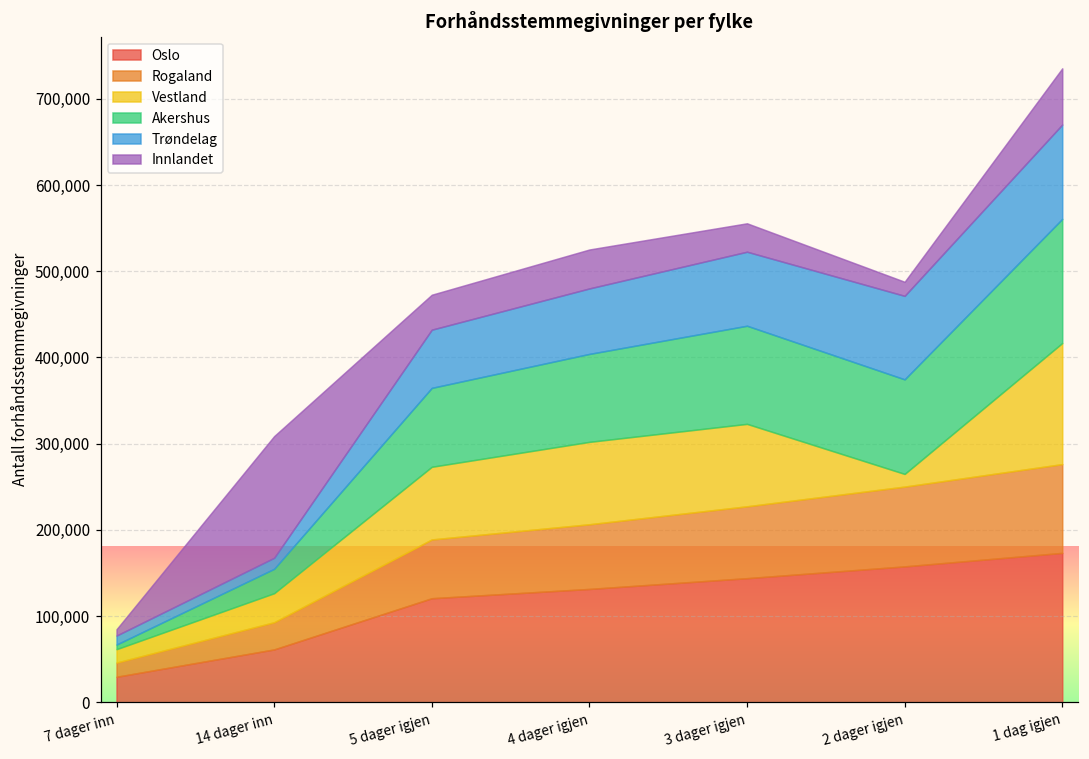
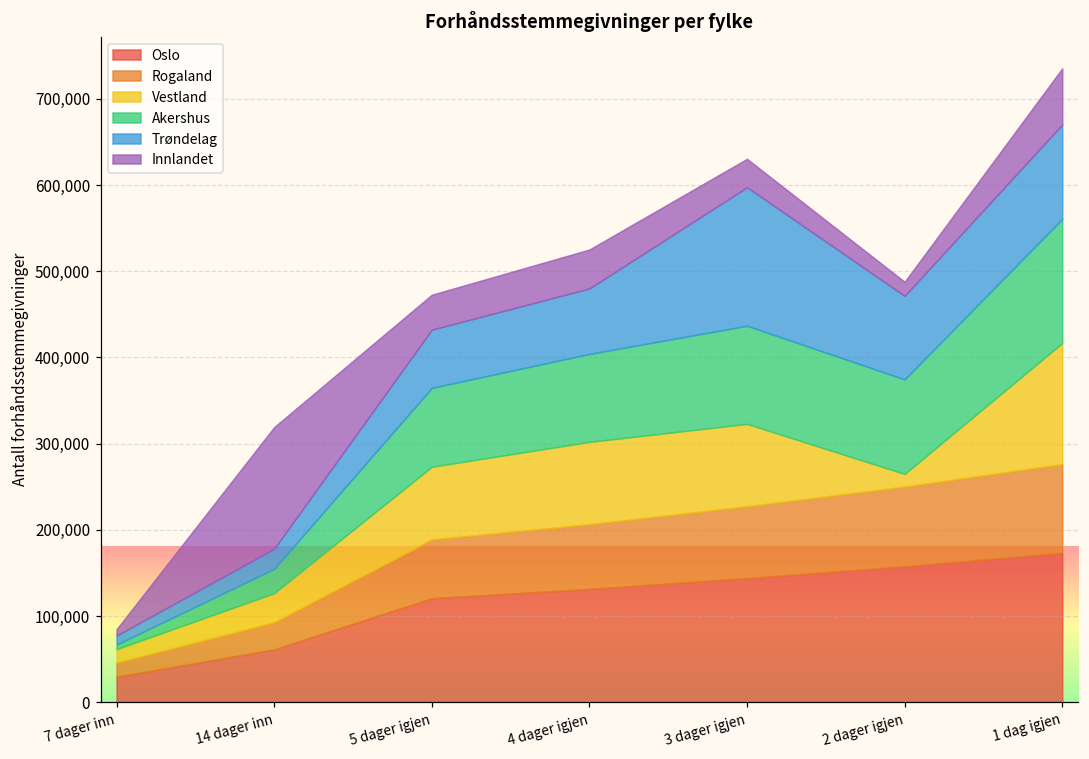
  {
    "Vestland": {
      "7 dager inn": "20,000",
      "14 dager inn": "30,000",
      "5 dager igjen": "80,000",
      "4 dager igjen": "100,000",
      "3 dager igjen": "100,000",
      "2 dager igjen": "10,000",
      "1 dag igjen": "140,000"
    },
    "Akershus": {
      "7 dager inn": "10,000",
      "14 dager inn": "30,000",
      "5 dager igjen": "90,000",
      "4 dager igjen": "100,000",
      "3 dager igjen": "110,000",
      "2 dager igjen": "110,000",
      "1 dag igjen": "140,000"
    },
    "Trøndelag": {
      "7 dager inn": "10,000",
-     "14 dager inn": "10,000",
+     "14 dager inn": "20,000",
      "5 dager igjen": "70,000",
      "4 dager igjen": "80,000",
-     "3 dager igjen": "90,000",
+     "3 dager igjen": "160,000",
      "2 dager igjen": "100,000",
      "1 dag igjen": "110,000"
    },
    "Innlandet": {
      "7 dager inn": "10,000",
      "14 dager inn": "140,000",
      "5 dager igjen": "40,000",
      "4 dager igjen": "50,000",
      "3 dager igjen": "30,000",
      "2 dager igjen": "20,000",
      "1 dag igjen": "70,000"
    }
  }
